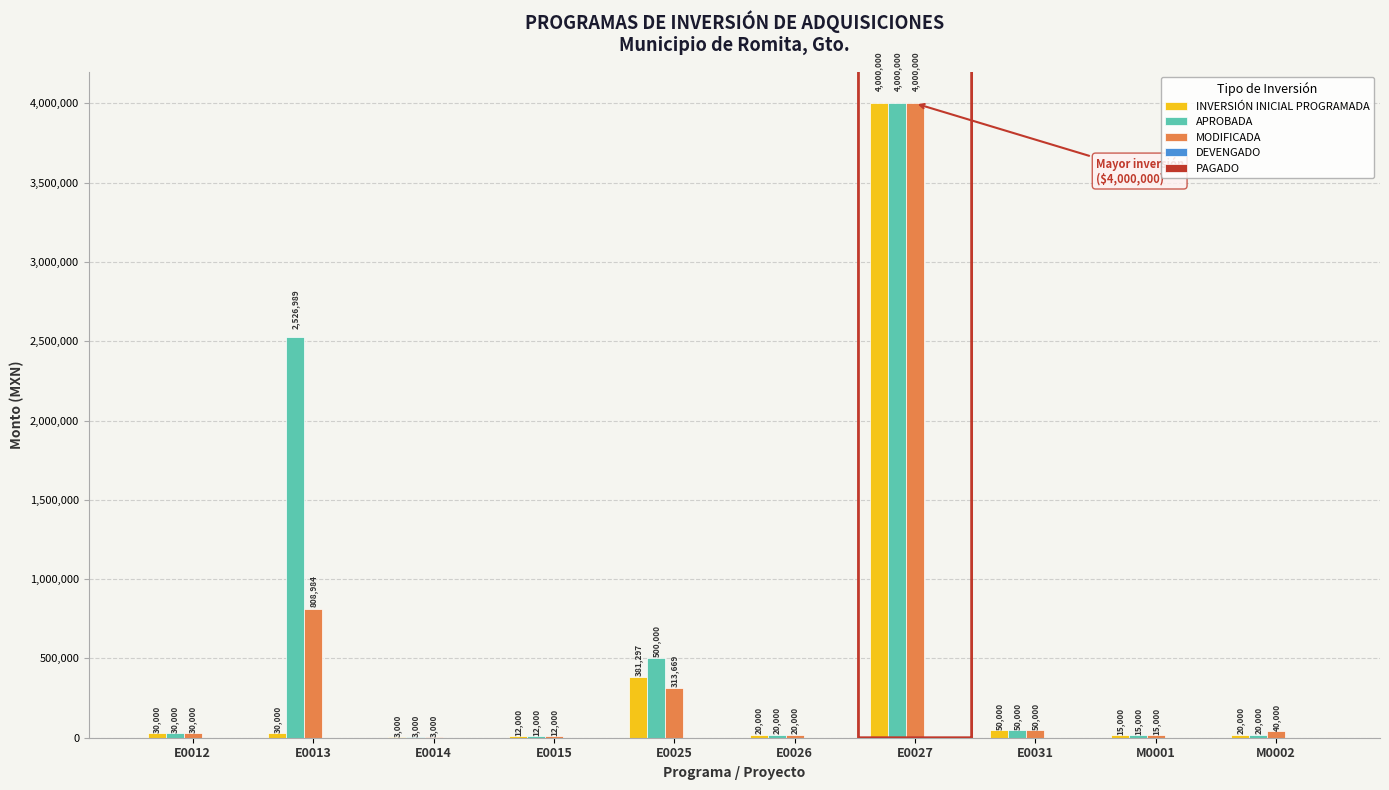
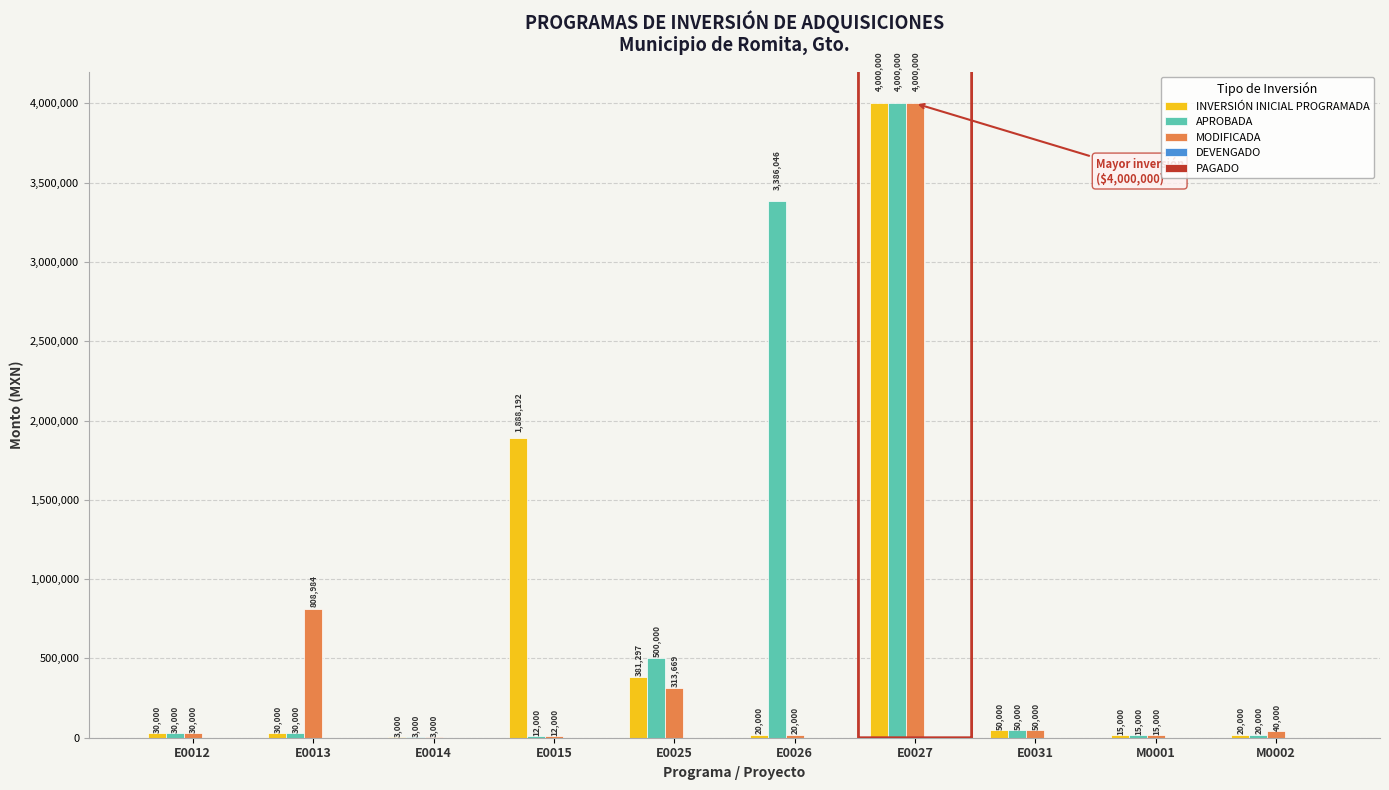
  {
    "INVERSIÓN INICIAL PROGRAMADA": {
      "E0012": "30,000",
      "E0013": "30,000",
      "E0014": "3,000",
-     "E0015": "12,000",
+     "E0015": "1,888,192",
      "E0025": "381,297",
      "E0026": "20,000",
      "E0027": "4,000,000",
      "E0031": "50,000",
      "M0001": "15,000",
      "M0002": "20,000"
    },
    "APROBADA": {
      "E0012": "30,000",
-     "E0013": "2,526,989",
+     "E0013": "30,000",
      "E0014": "3,000",
      "E0015": "12,000",
      "E0025": "500,000",
-     "E0026": "20,000",
+     "E0026": "3,386,046",
      "E0027": "4,000,000",
      "E0031": "50,000",
      "M0001": "15,000",
      "M0002": "20,000"
    },
    "MODIFICADA": {
      "E0012": "30,000",
      "E0013": "808,984",
      "E0014": "3,000",
      "E0015": "12,000",
      "E0025": "313,669",
      "E0026": "20,000",
      "E0027": "4,000,000",
      "E0031": "50,000",
      "M0001": "15,000",
      "M0002": "40,000"
    },
    "DEVENGADO": {
      "E0012": "0",
      "E0013": "0",
      "E0014": "0",
      "E0015": "0",
      "E0025": "0",
      "E0026": "0",
      "E0027": "0",
      "E0031": "0",
      "M0001": "0",
      "M0002": "0"
    },
    "PAGADO": {
      "E0012": "0",
      "E0013": "0",
      "E0014": "0",
      "E0015": "0",
      "E0025": "0",
      "E0026": "0",
      "E0027": "0",
      "E0031": "0",
      "M0001": "0",
      "M0002": "0"
    }
  }
